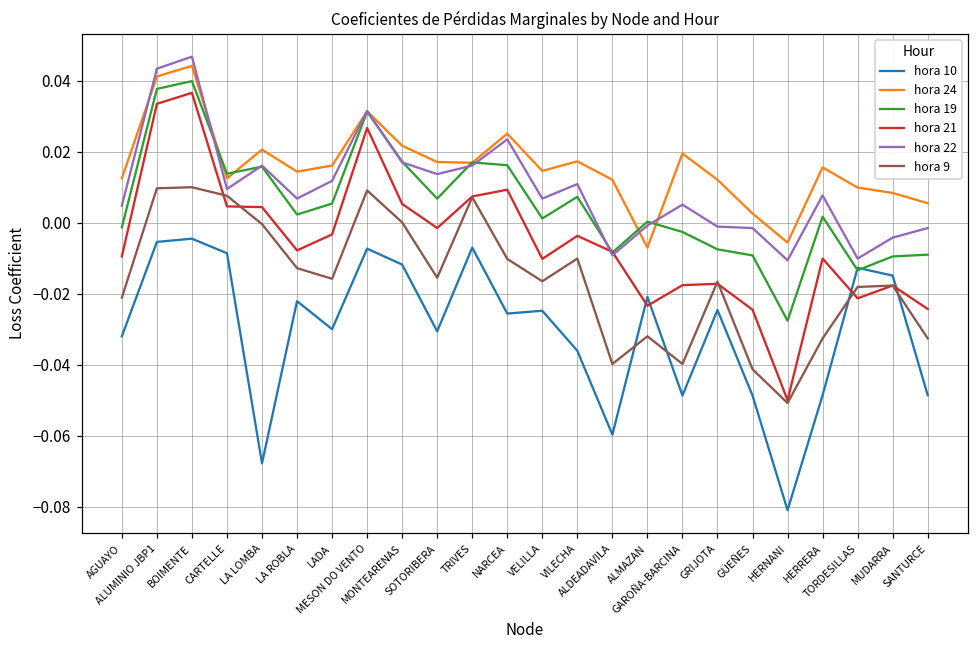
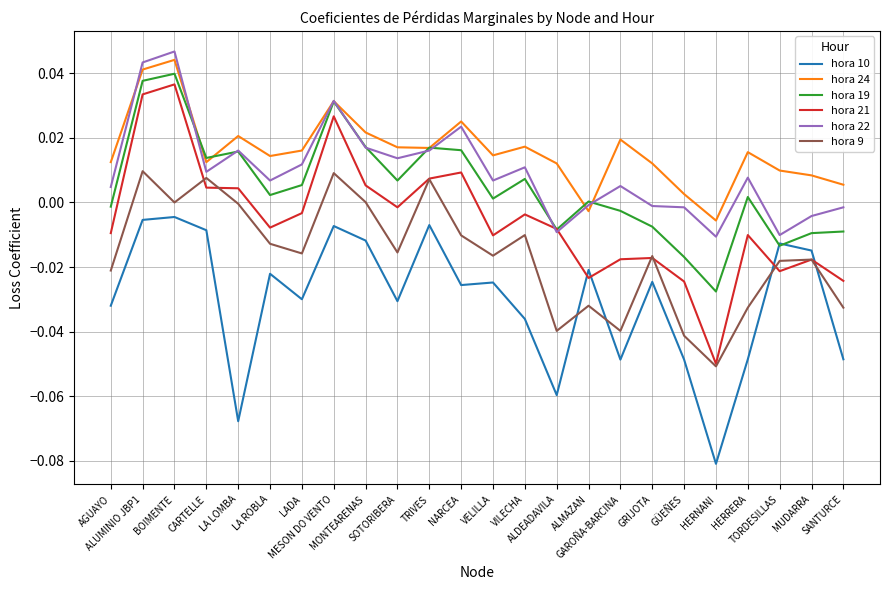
  {
    "hora 10": {
      "AGUAYO": -0.032,
      "ALUMINIO JBP1": -0.005,
      "BOIMENTE": -0.005,
      "CARTELLE": -0.009,
      "LA LOMBA": -0.068,
      "LA ROBLA": -0.022,
      "LADA": -0.030,
      "MESON DO VENTO": -0.007,
      "MONTEARENAS": -0.012,
      "SOTORIBERA": -0.031,
      "TRIVES": -0.007,
      "NARCEA": -0.026,
      "VELILLA": -0.025,
      "VILECHA": -0.036,
      "ALDEADAVILA": -0.060,
      "ALMAZAN": -0.021,
      "GAROÑA-BARCINA": -0.049,
      "GRIJOTA": -0.025,
      "GÜEÑES": -0.049,
      "HERNANI": -0.081,
      "HERRERA": -0.049,
      "MUDARRA": -0.015,
      "SANTURCE": -0.049
    },
    "hora 24": {
      "AGUAYO": 0.013,
      "ALUMINIO JBP1": 0.041,
      "BOIMENTE": 0.044,
      "CARTELLE": 0.013,
      "LA LOMBA": 0.021,
      "LA ROBLA": 0.014,
      "LADA": 0.016,
      "MONTEARENAS": 0.022,
      "SOTORIBERA": 0.017,
      "NARCEA": 0.025,
      "VELILLA": 0.015,
      "VILECHA": 0.017,
      "ALDEADAVILA": 0.012,
-     "ALMAZAN": -0.007,
+     "ALMAZAN": -0.003,
      "GAROÑA-BARCINA": 0.020,
      "GRIJOTA": 0.012,
      "GÜEÑES": 0.003,
      "HERNANI": -0.006,
      "HERRERA": 0.016,
      "TORDESILLAS": 0.010,
      "MUDARRA": 0.008,
      "SANTURCE": 0.006
    },
    "hora 19": {
      "AGUAYO": -0.001,
      "ALUMINIO JBP1": 0.038,
      "BOIMENTE": 0.040,
      "CARTELLE": 0.014,
      "LA ROBLA": 0.002,
      "LADA": 0.005,
      "SOTORIBERA": 0.007,
      "NARCEA": 0.016,
      "VELILLA": 0.001,
      "VILECHA": 0.007,
      "ALMAZAN": 0.000,
      "GAROÑA-BARCINA": -0.003,
      "GRIJOTA": -0.008,
-     "GÜEÑES": -0.009,
+     "GÜEÑES": -0.017,
      "HERNANI": -0.028,
      "HERRERA": 0.002,
      "MUDARRA": -0.010,
      "SANTURCE": -0.009
    },
    "hora 21": {
      "AGUAYO": -0.010,
      "ALUMINIO JBP1": 0.034,
      "BOIMENTE": 0.037,
      "CARTELLE": 0.005,
      "LA LOMBA": 0.004,
      "LA ROBLA": -0.008,
      "LADA": -0.003,
      "MESON DO VENTO": 0.027,
      "MONTEARENAS": 0.005,
      "SOTORIBERA": -0.002,
      "NARCEA": 0.009,
      "VELILLA": -0.010,
      "VILECHA": -0.004,
      "ALMAZAN": -0.023,
      "GAROÑA-BARCINA": -0.018,
      "GÜEÑES": -0.025,
      "HERNANI": -0.050,
      "HERRERA": -0.010,
      "TORDESILLAS": -0.021,
      "SANTURCE": -0.024
    },
    "hora 22": {
      "AGUAYO": 0.005,
      "ALUMINIO JBP1": 0.043,
      "BOIMENTE": 0.047,
      "CARTELLE": 0.010,
      "LA ROBLA": 0.007,
      "LADA": 0.012,
      "SOTORIBERA": 0.014,
      "NARCEA": 0.024,
      "VELILLA": 0.007,
      "VILECHA": 0.011,
      "ALDEADAVILA": -0.009,
      "ALMAZAN": -0.001,
      "GAROÑA-BARCINA": 0.005,
      "GRIJOTA": -0.001,
      "GÜEÑES": -0.002,
      "HERNANI": -0.011,
      "HERRERA": 0.008,
      "TORDESILLAS": -0.010,
      "MUDARRA": -0.004,
      "SANTURCE": -0.002
    },
    "hora 9": {
      "AGUAYO": -0.021,
      "ALUMINIO JBP1": 0.01,
-     "BOIMENTE": 0.01,
+     "BOIMENTE": 0.00,
      "CARTELLE": 0.008,
      "LA LOMBA": 0.00,
      "LA ROBLA": -0.013,
      "LADA": -0.016,
      "MESON DO VENTO": 0.009,
      "MONTEARENAS": 0.00,
      "SOTORIBERA": -0.016,
      "NARCEA": -0.01,
      "VELILLA": -0.017,
      "VILECHA": -0.01,
      "ALDEADAVILA": -0.04,
      "ALMAZAN": -0.032,
      "GAROÑA-BARCINA": -0.04,
      "GÜEÑES": -0.041,
      "HERNANI": -0.051,
      "HERRERA": -0.033,
      "TORDESILLAS": -0.018,
      "SANTURCE": -0.033
    }
  }
